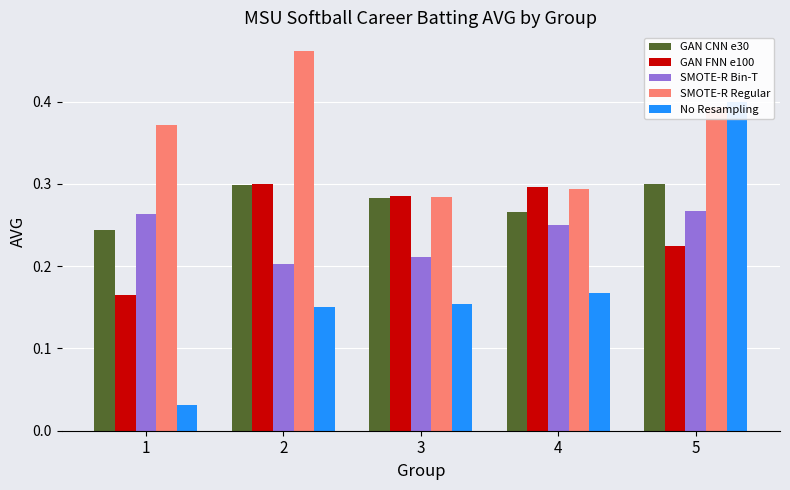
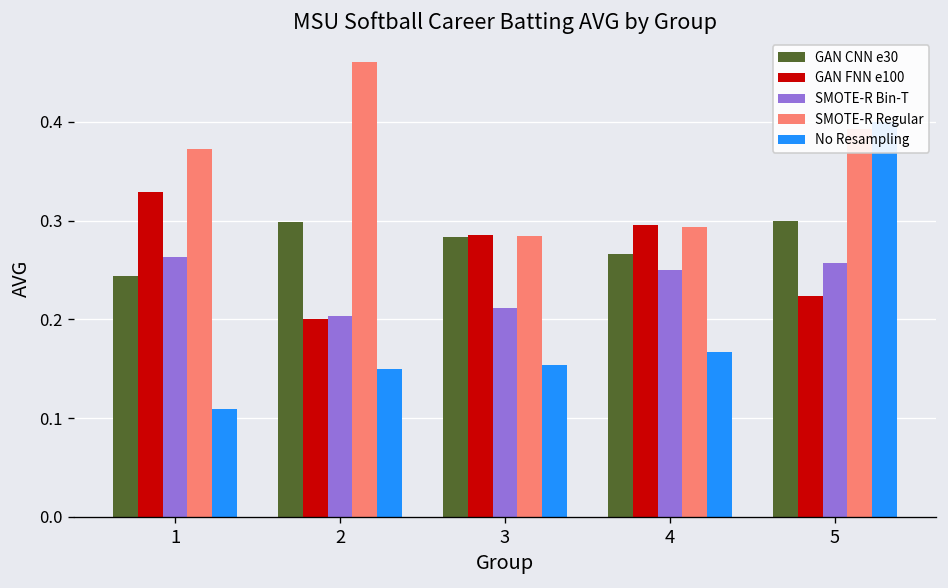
  {
    "GAN CNN e30": {
      "1": 0.24,
      "2": 0.30,
      "3": 0.28,
      "4": 0.27,
      "5": 0.30
    },
    "GAN FNN e100": {
-     "1": 0.17,
-     "2": 0.3,
+     "1": 0.33,
+     "2": 0.2,
      "3": 0.29,
      "4": 0.30,
      "5": 0.22
    },
    "SMOTE-R Bin-T": {
      "1": 0.26,
      "2": 0.20,
      "3": 0.21,
      "4": 0.25,
-     "5": 0.27
+     "5": 0.26
    },
    "SMOTE-R Regular": {
      "1": 0.37,
      "2": 0.46,
      "3": 0.28,
      "4": 0.29
    },
    "No Resampling": {
-     "1": 0.03,
+     "1": 0.11,
      "2": 0.15,
      "3": 0.15,
      "4": 0.17
    }
  }
